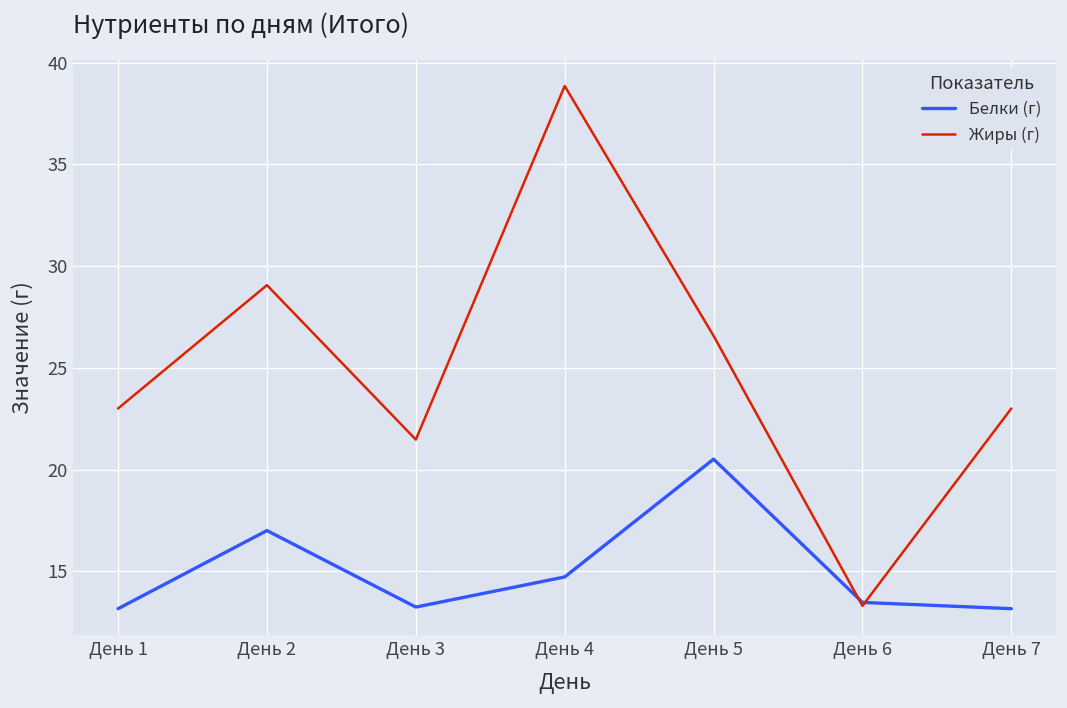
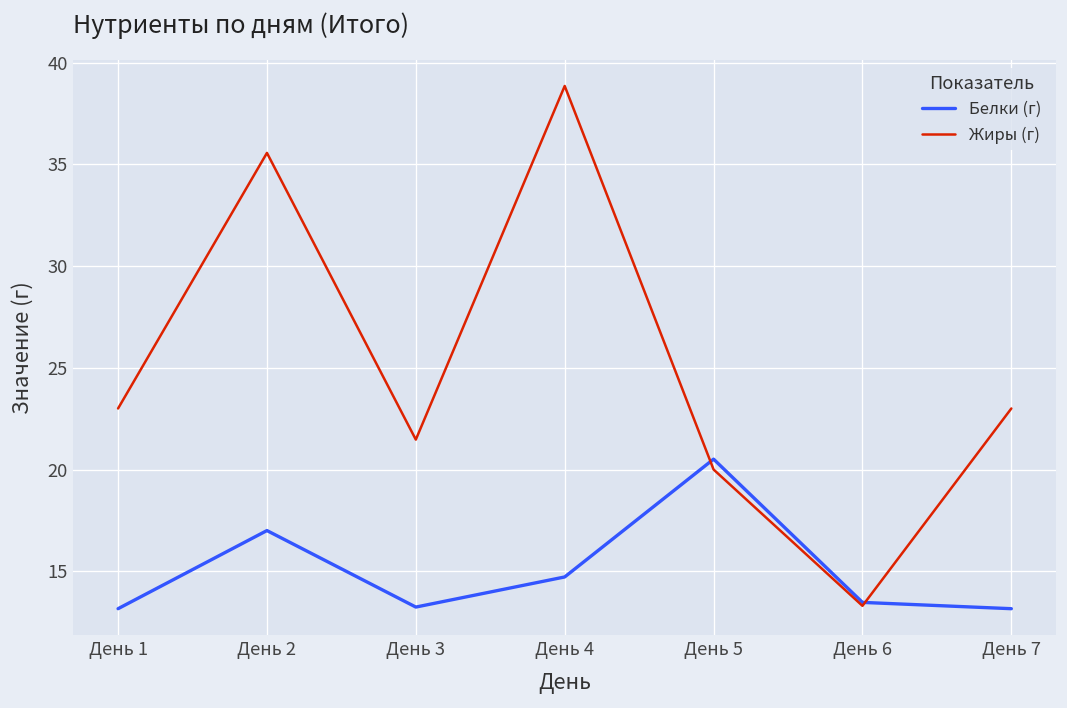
  {
    "Белки (г)": {
      "День 1": 13.2,
      "День 2": 17.0,
      "День 3": 13.2,
      "День 4": 14.7,
      "День 5": 20.5,
      "День 6": 13.5,
      "День 7": 13.2
    },
    "Жиры (г)": {
      "День 1": 23.0,
-     "День 2": 29.1,
+     "День 2": 35.6,
      "День 3": 21.5,
      "День 4": 38.9,
-     "День 5": 26.6,
+     "День 5": 20.0,
      "День 6": 13.3,
      "День 7": 23.0
    }
  }
